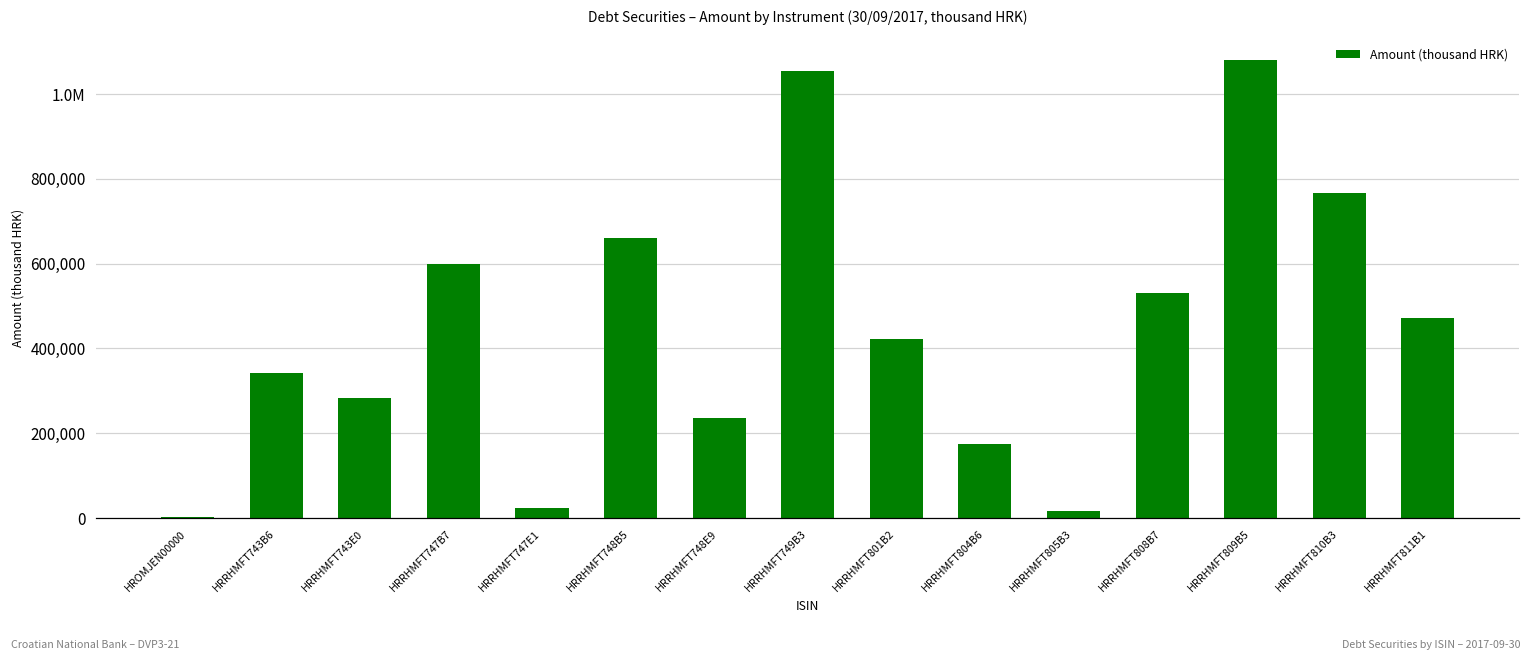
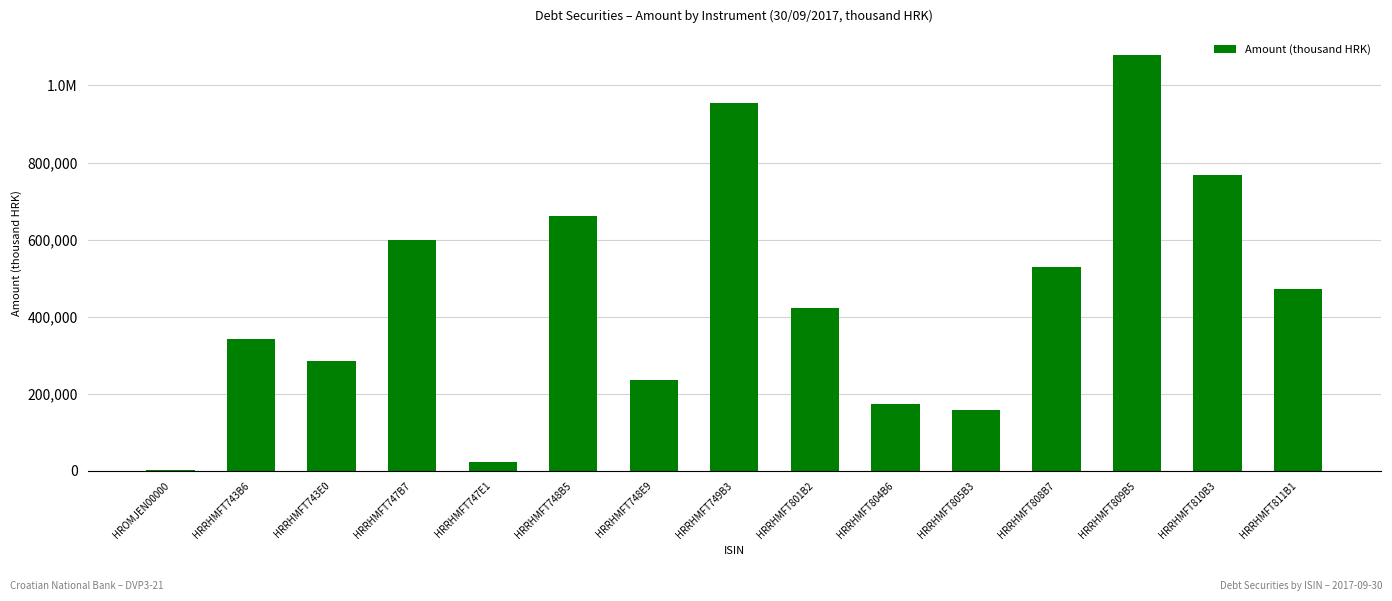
  {
    "HRRHMFT743B6": "340,000",
    "HRRHMFT743E0": "280,000",
    "HRRHMFT747B7": "600,000",
    "HRRHMFT747E1": "20,000",
    "HRRHMFT748B5": "660,000",
    "HRRHMFT748E9": "240,000",
-   "HRRHMFT749B3": "1,050,000",
+   "HRRHMFT749B3": "960,000",
    "HRRHMFT801B2": "420,000",
    "HRRHMFT804B6": "170,000",
-   "HRRHMFT805B3": "20,000",
+   "HRRHMFT805B3": "160,000",
    "HRRHMFT808B7": "530,000",
    "HRRHMFT809B5": "1,080,000",
    "HRRHMFT810B3": "770,000",
    "HRRHMFT811B1": "470,000"
  }
